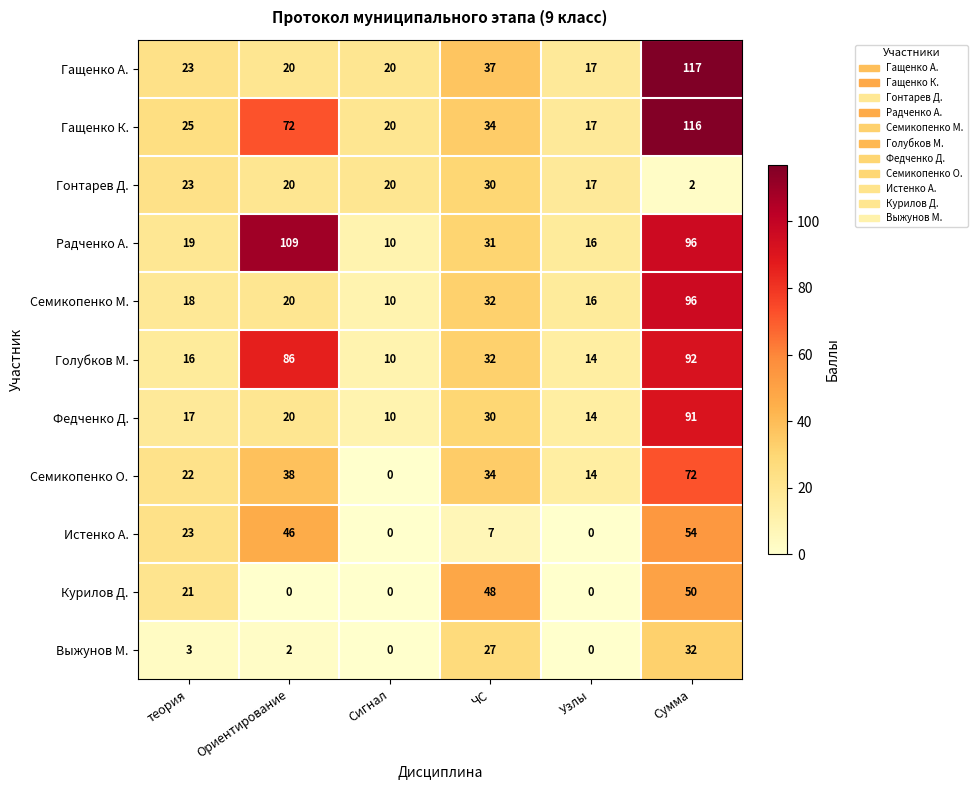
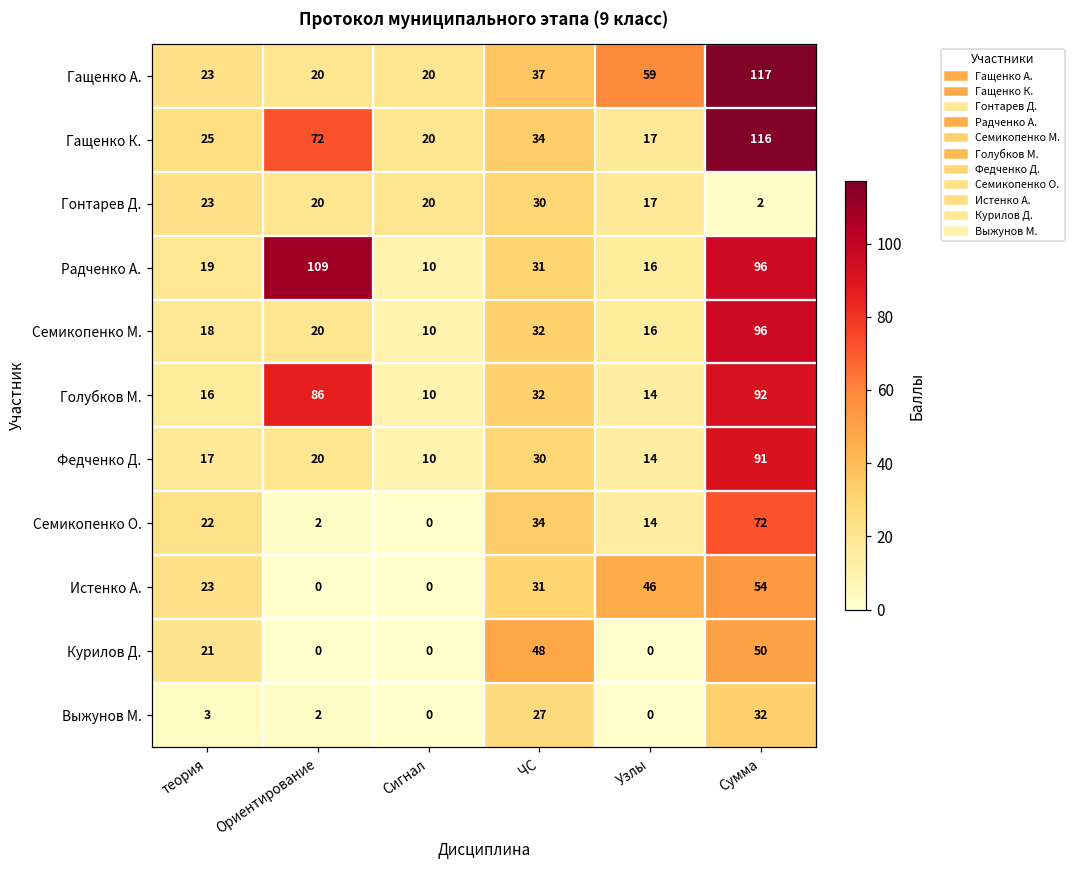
  {
    "Гащенко А.": {
      "теория": 23,
      "Ориентирование": 20,
      "Сигнал": 20,
      "ЧС": 37,
-     "Узлы": 17,
+     "Узлы": 59,
      "Сумма": 117
    },
    "Гащенко К.": {
      "теория": 25,
      "Ориентирование": 72,
      "Сигнал": 20,
      "ЧС": 34,
      "Узлы": 17,
      "Сумма": 116
    },
    "Гонтарев Д.": {
      "теория": 23,
      "Ориентирование": 20,
      "Сигнал": 20,
      "ЧС": 30,
      "Узлы": 17,
      "Сумма": 2
    },
    "Радченко А.": {
      "теория": 19,
      "Ориентирование": 109,
      "Сигнал": 10,
      "ЧС": 31,
      "Узлы": 16,
      "Сумма": 96
    },
    "Семикопенко М.": {
      "теория": 18,
      "Ориентирование": 20,
      "Сигнал": 10,
      "ЧС": 32,
      "Узлы": 16,
      "Сумма": 96
    },
    "Голубков М.": {
      "теория": 16,
      "Ориентирование": 86,
      "Сигнал": 10,
      "ЧС": 32,
      "Узлы": 14,
      "Сумма": 92
    },
    "Федченко Д.": {
      "теория": 17,
      "Ориентирование": 20,
      "Сигнал": 10,
      "ЧС": 30,
      "Узлы": 14,
      "Сумма": 91
    },
    "Семикопенко О.": {
      "теория": 22,
-     "Ориентирование": 38,
+     "Ориентирование": 2,
      "Сигнал": 0,
      "ЧС": 34,
      "Узлы": 14,
      "Сумма": 72
    },
    "Истенко А.": {
      "теория": 23,
-     "Ориентирование": 46,
+     "Ориентирование": 0,
      "Сигнал": 0,
-     "ЧС": 7,
-     "Узлы": 0,
+     "ЧС": 31,
+     "Узлы": 46,
      "Сумма": 54
    },
    "Курилов Д.": {
      "теория": 21,
      "Ориентирование": 0,
      "Сигнал": 0,
      "ЧС": 48,
      "Узлы": 0,
      "Сумма": 50
    },
    "Выжунов М.": {
      "теория": 3,
      "Ориентирование": 2,
      "Сигнал": 0,
      "ЧС": 27,
      "Узлы": 0,
      "Сумма": 32
    }
  }
